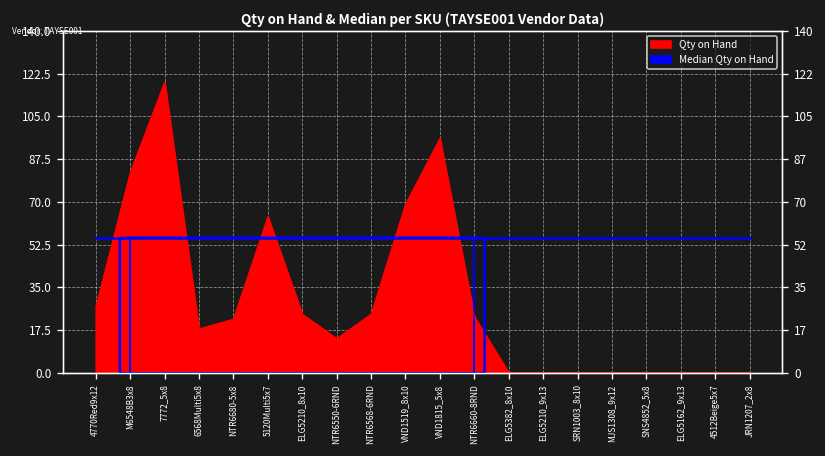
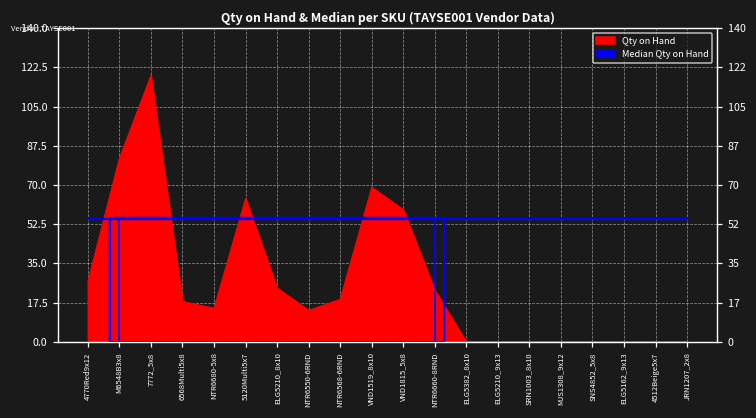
  {
    "Qty on Hand": {
      "4770Red9x12": 27,
      "M6548B3x8": 82,
      "7772_5x8": 119,
      "6568Multi5x8": 18,
-     "NTR6680-5x8": 22,
+     "NTR6680-5x8": 15,
      "5120Multi5x7": 64,
      "ELG5210_8x10": 24,
      "NTR6550-6RND": 14,
-     "NTR6568-6RND": 24,
+     "NTR6568-6RND": 19,
      "VND1519_8x10": 69,
-     "VND1815_5x8": 96,
+     "VND1815_5x8": 59,
      "NTR6660-8RND": 23,
      "ELG5382_8x10": 0,
      "ELG5210_9x13": 0,
      "SRN1003_8x10": 0,
      "MJS1308_9x12": 0,
      "SNS4852_5x8": 0,
      "ELG5162_9x13": 0,
      "4512Beige5x7": 0,
      "JRN1207_2x8": 0
    },
    "Median Qty on Hand": {
      "4770Red9x12": 55,
      "ELG5382_8x10": 55,
      "ELG5210_9x13": 55,
      "SRN1003_8x10": 55,
      "MJS1308_9x12": 55,
      "SNS4852_5x8": 55,
      "ELG5162_9x13": 55,
      "4512Beige5x7": 55,
      "JRN1207_2x8": 55
    }
  }
